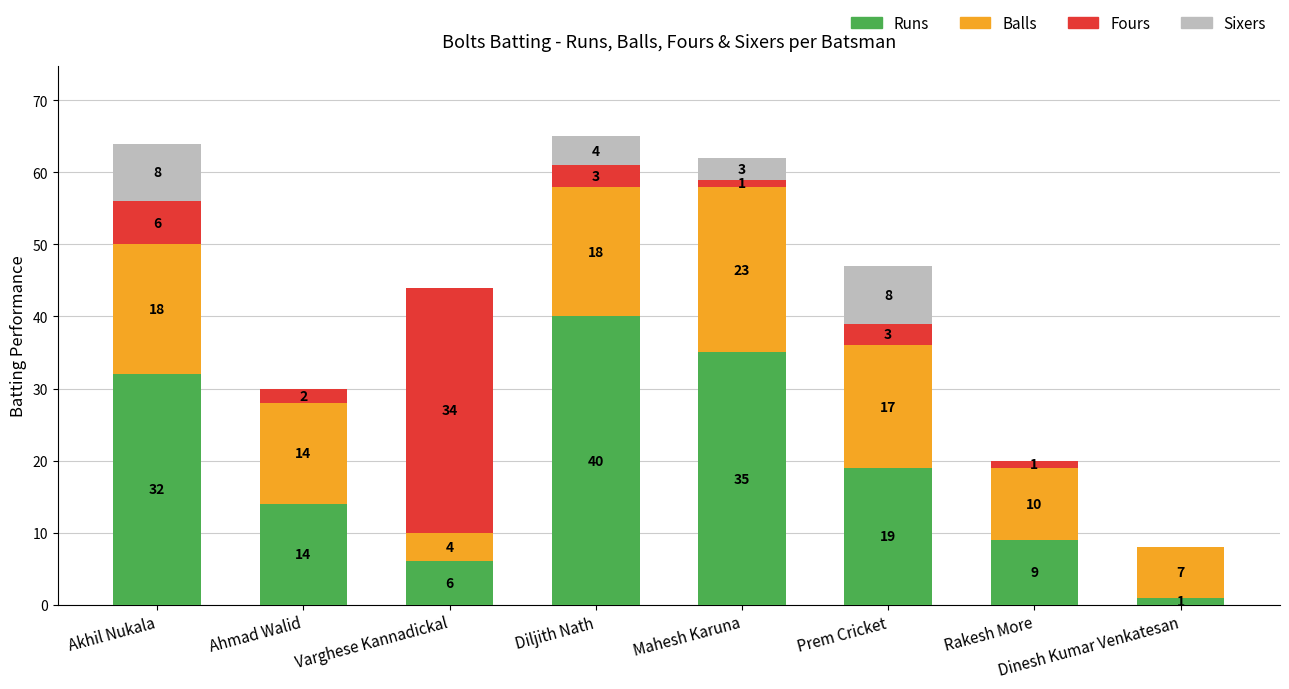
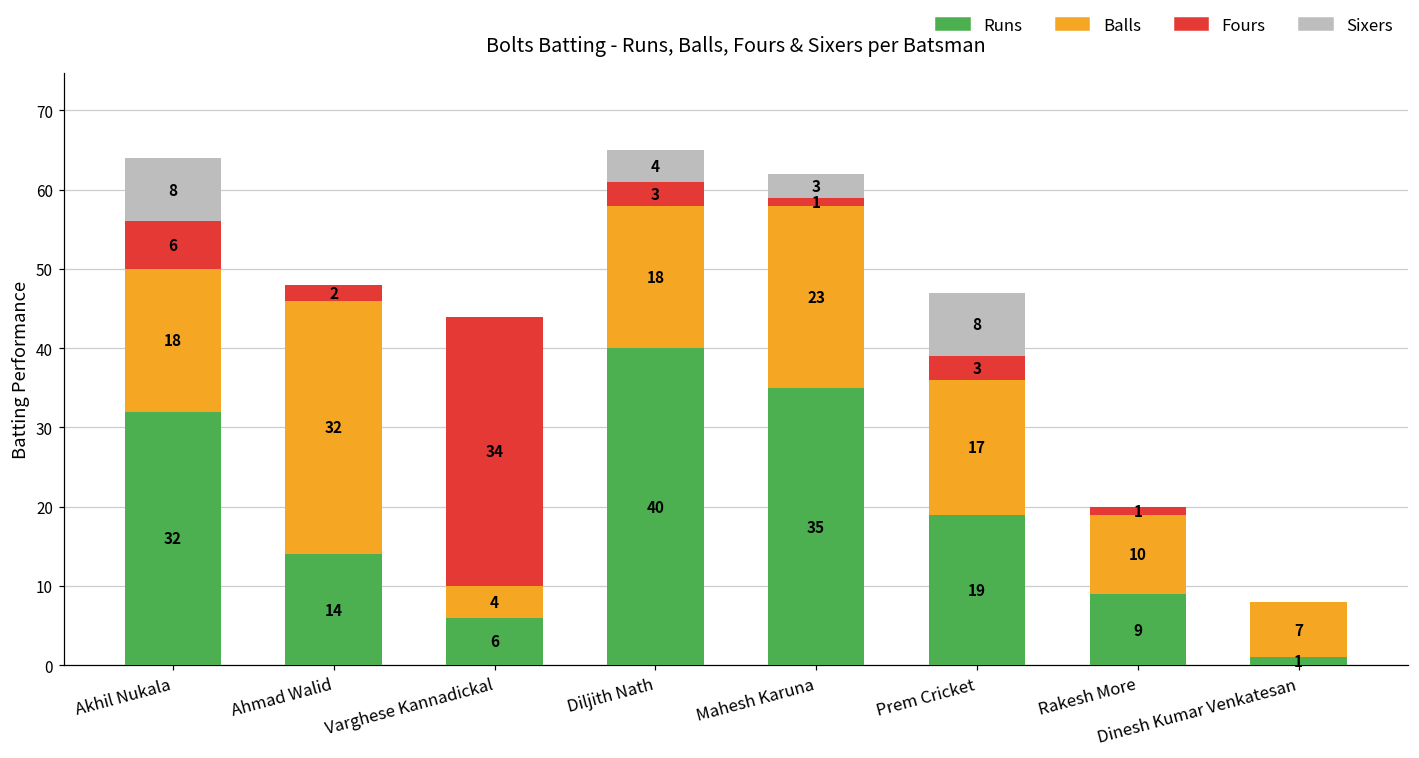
  {
    "Runs": {
      "Akhil Nukala": 32,
      "Ahmad Walid": 14,
      "Varghese Kannadickal": 6,
      "Diljith Nath": 40,
      "Mahesh Karuna": 35,
      "Prem Cricket": 19,
      "Rakesh More": 9,
      "Dinesh Kumar Venkatesan": 1
    },
    "Balls": {
      "Akhil Nukala": 18,
-     "Ahmad Walid": 14,
+     "Ahmad Walid": 32,
      "Varghese Kannadickal": 4,
      "Diljith Nath": 18,
      "Mahesh Karuna": 23,
      "Prem Cricket": 17,
      "Rakesh More": 10,
      "Dinesh Kumar Venkatesan": 7
    },
    "Fours": {
      "Akhil Nukala": 6,
      "Ahmad Walid": 2,
      "Varghese Kannadickal": 34,
      "Diljith Nath": 3,
      "Mahesh Karuna": 1,
      "Prem Cricket": 3,
      "Rakesh More": 1
    },
    "Sixers": {
      "Akhil Nukala": 8,
      "Diljith Nath": 4,
      "Mahesh Karuna": 3,
      "Prem Cricket": 8
    }
  }
